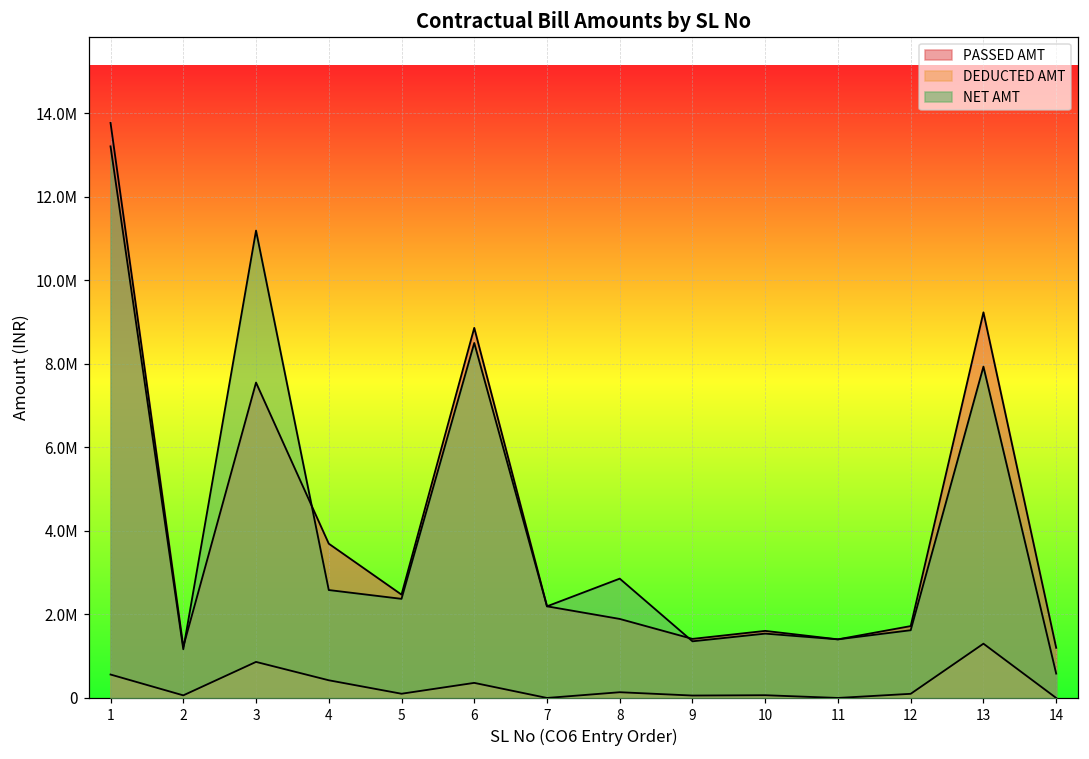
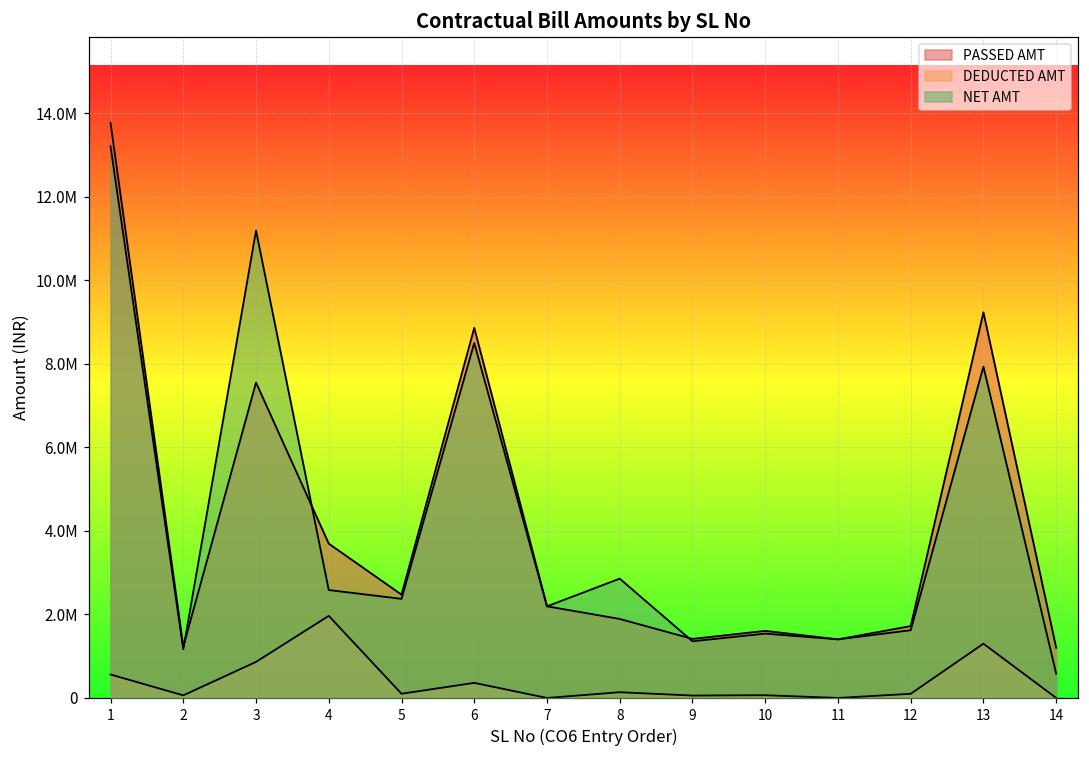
  {
    "PASSED AMT": {
      "1": 13800000,
      "3": 7500000,
      "4": 3700000,
      "5": 2500000,
      "6": 8900000,
      "8": 1900000,
      "12": 1700000,
      "13": 9200000,
      "14": 1200000
    },
    "DEDUCTED AMT": {
      "1": 600000,
      "2": 100000,
      "3": 900000,
-     "4": 400000,
+     "4": 2000000,
      "5": 100000,
      "6": 400000,
      "7": 0,
      "8": 100000,
      "9": 100000,
      "10": 100000,
      "11": 0,
      "12": 100000,
      "13": 1300000,
      "14": 0
    },
    "NET AMT": {
      "1": 13200000,
      "3": 11200000,
      "4": 2600000,
      "5": 2400000,
      "6": 8500000,
      "8": 2900000,
      "12": 1600000,
      "13": 7900000,
      "14": 600000
    }
  }
